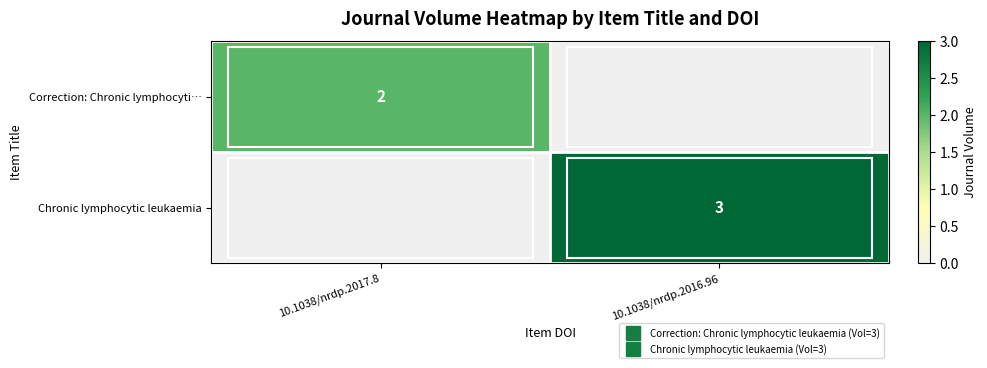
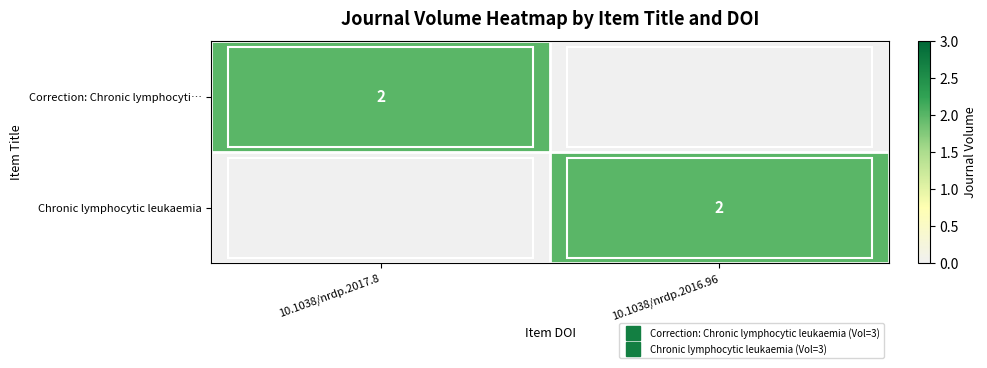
  {
    "Correction: Chronic lymphocyti…": {
      "10.1038/nrdp.2017.8": 2
    },
    "Chronic lymphocytic leukaemia": {
-     "10.1038/nrdp.2016.96": 3
+     "10.1038/nrdp.2016.96": 2
    }
  }
